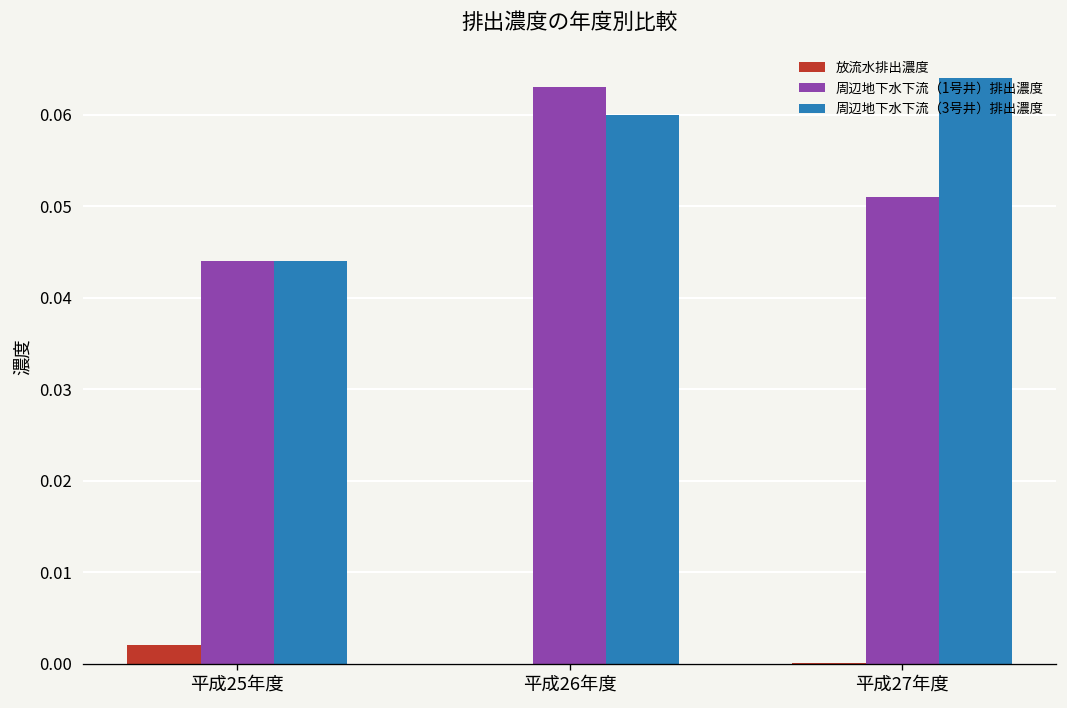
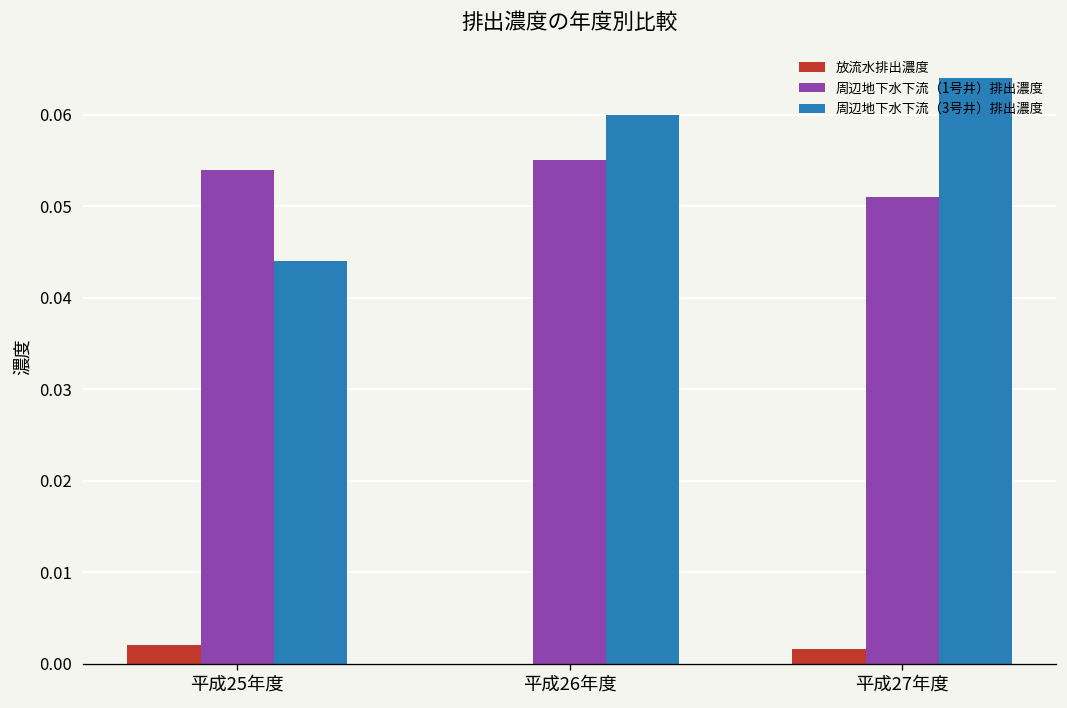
  {
    "放流水排出濃度": {
      "平成25年度": 0.002,
-     "平成27年度": 0.000
+     "平成27年度": 0.002
    },
    "周辺地下水下流（1号井）排出濃度": {
-     "平成25年度": 0.044,
-     "平成26年度": 0.063,
+     "平成25年度": 0.054,
+     "平成26年度": 0.055,
      "平成27年度": 0.051
    },
    "周辺地下水下流（3号井）排出濃度": {
      "平成25年度": 0.044,
      "平成26年度": 0.060,
      "平成27年度": 0.064
    }
  }
